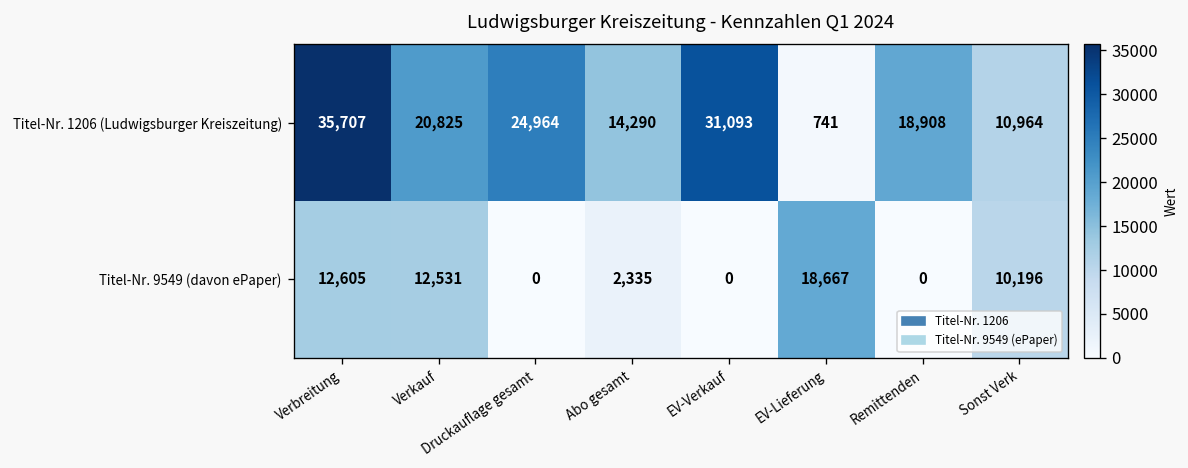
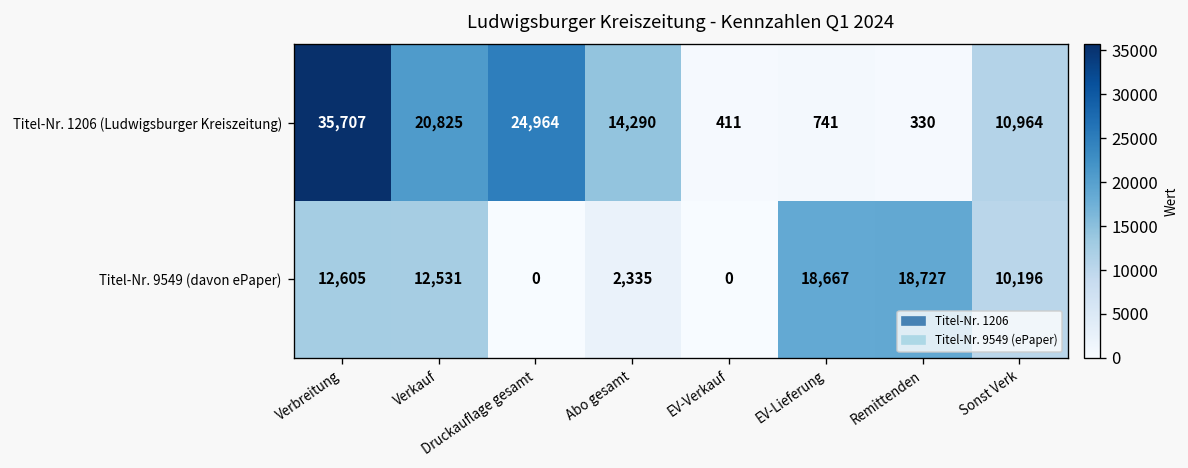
  {
    "Titel-Nr. 1206 (Ludwigsburger Kreiszeitung)": {
      "Verbreitung": "35,707",
      "Verkauf": "20,825",
      "Druckauflage gesamt": "24,964",
      "Abo gesamt": "14,290",
-     "EV-Verkauf": "31,093",
+     "EV-Verkauf": "411",
      "EV-Lieferung": "741",
-     "Remittenden": "18,908",
+     "Remittenden": "330",
      "Sonst Verk": "10,964"
    },
    "Titel-Nr. 9549 (davon ePaper)": {
      "Verbreitung": "12,605",
      "Verkauf": "12,531",
      "Druckauflage gesamt": "0",
      "Abo gesamt": "2,335",
      "EV-Verkauf": "0",
      "EV-Lieferung": "18,667",
-     "Remittenden": "0",
+     "Remittenden": "18,727",
      "Sonst Verk": "10,196"
    }
  }
